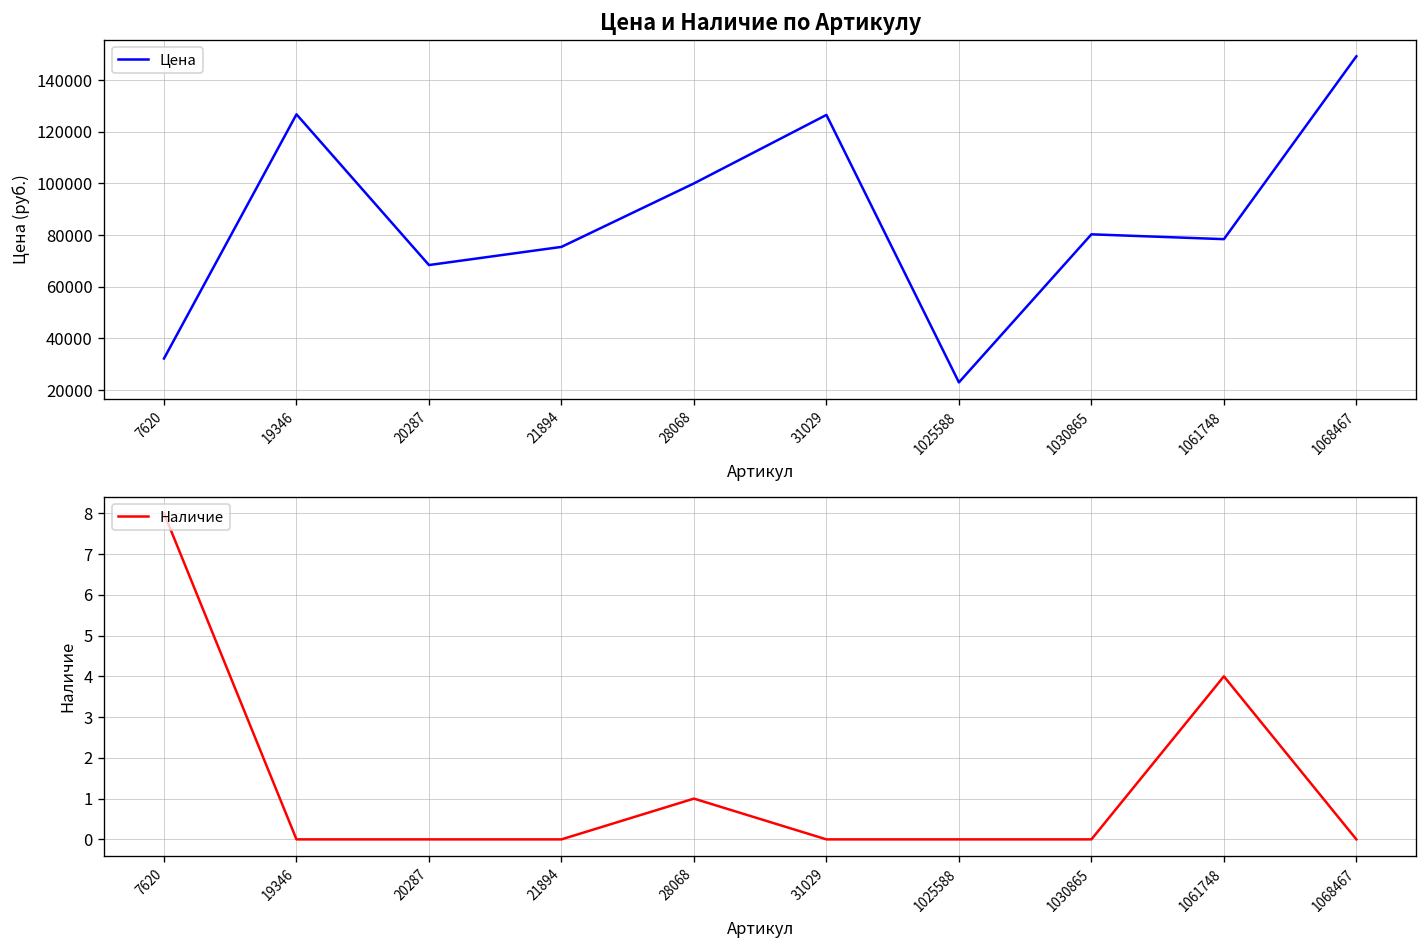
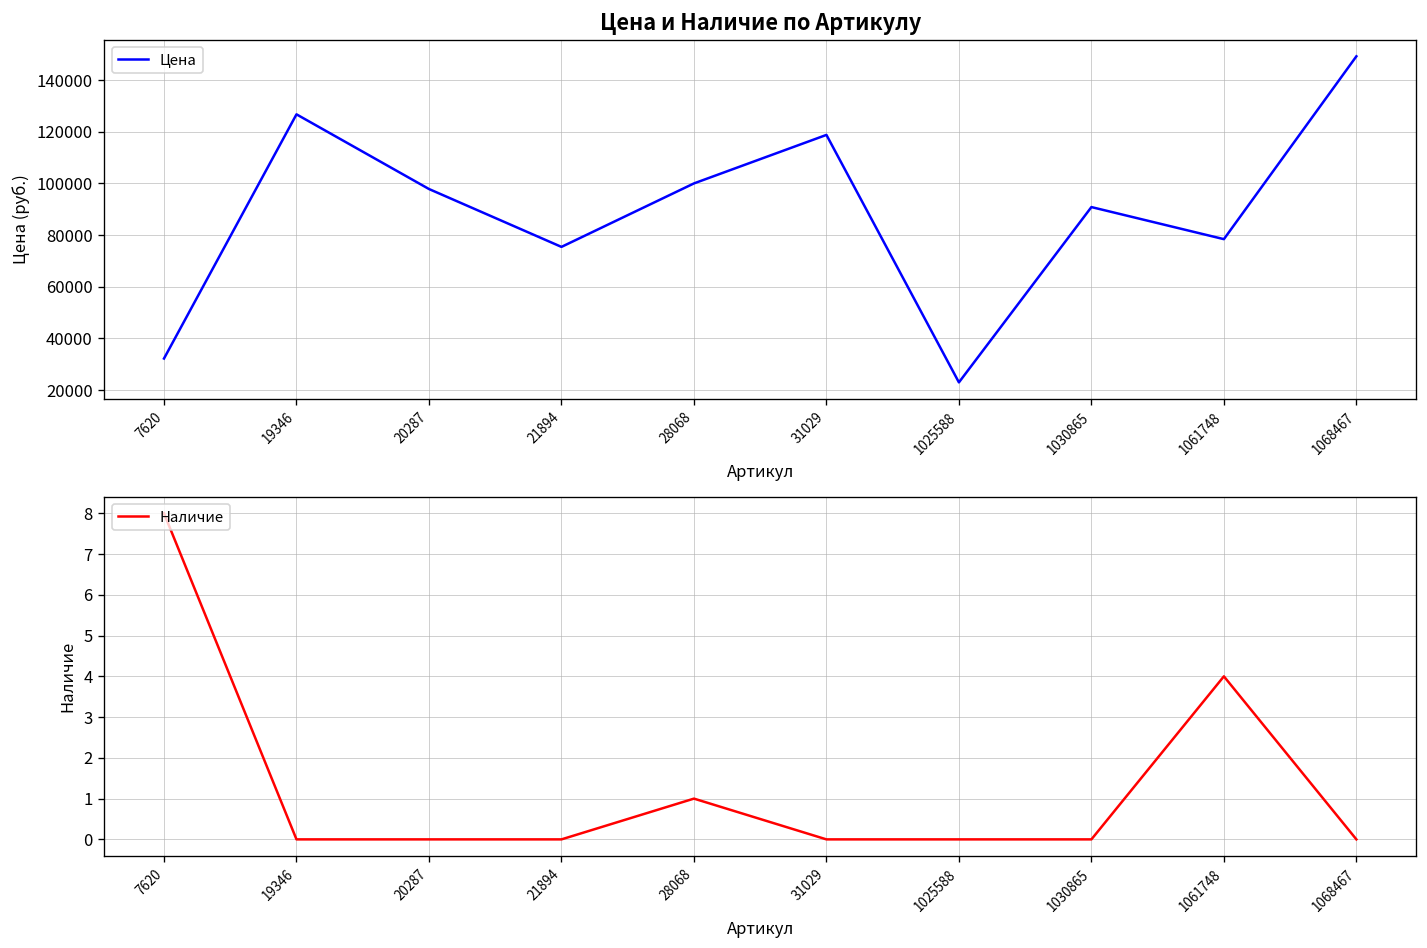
  {
    "Цена и Наличие по Артикулу": {
      "7620": 32000,
      "19346": 127000,
-     "20287": 68000,
+     "20287": 98000,
      "21894": 75000,
      "28068": 100000,
-     "31029": 127000,
+     "31029": 119000,
      "1025588": 23000,
-     "1030865": 80000,
+     "1030865": 91000,
      "1061748": 78000,
      "1068467": 149000
    }
  }
